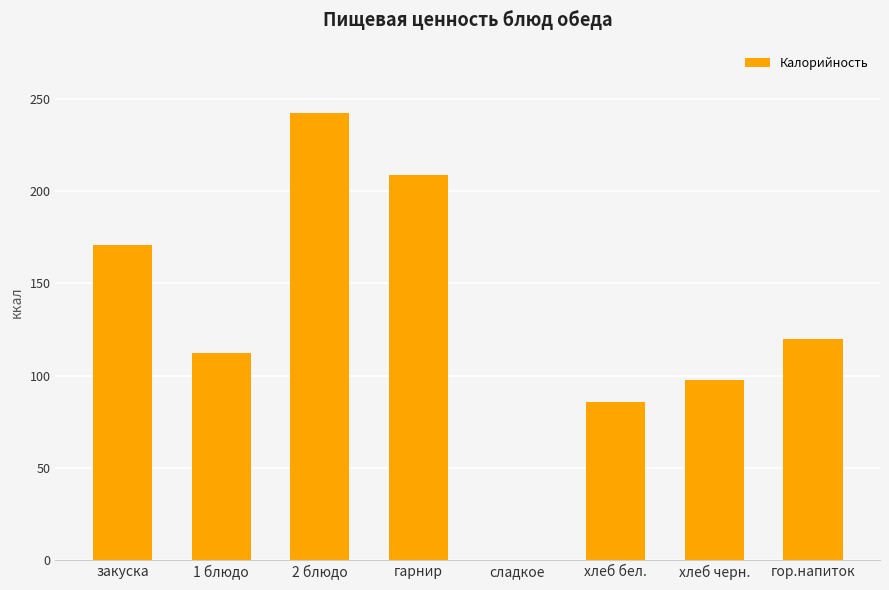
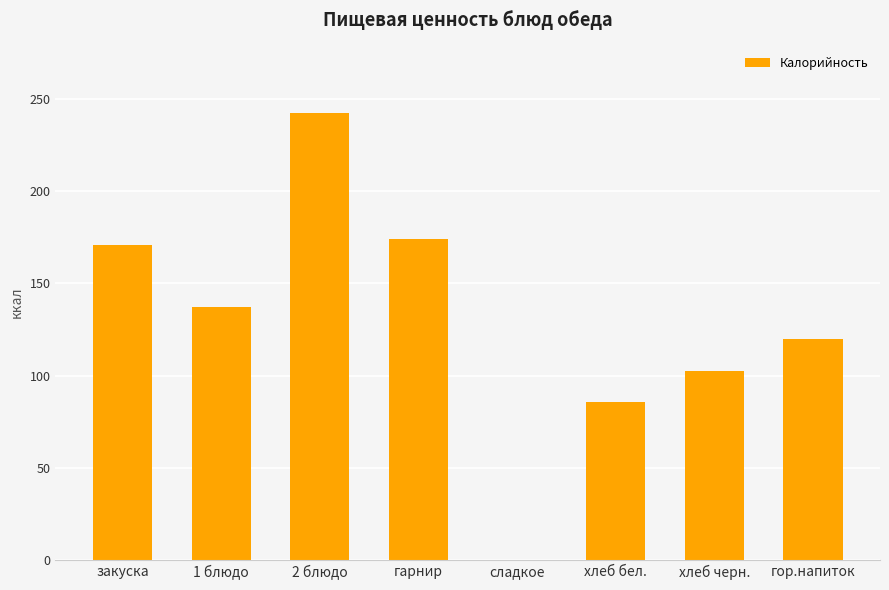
  {
    "закуска": 171,
-   "1 блюдо": 112,
+   "1 блюдо": 137,
    "2 блюдо": 243,
-   "гарнир": 209,
+   "гарнир": 174,
    "сладкое": 0,
    "хлеб бел.": 86,
-   "хлеб черн.": 98,
+   "хлеб черн.": 103,
    "гор.напиток": 120
  }
